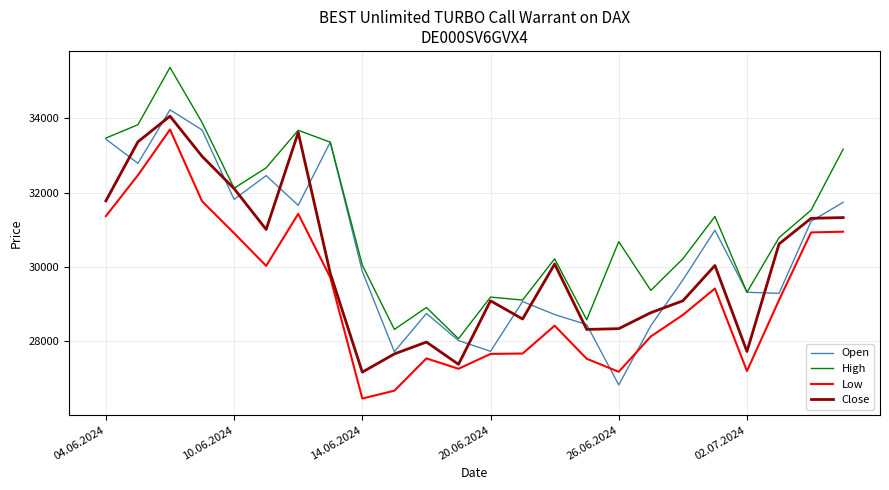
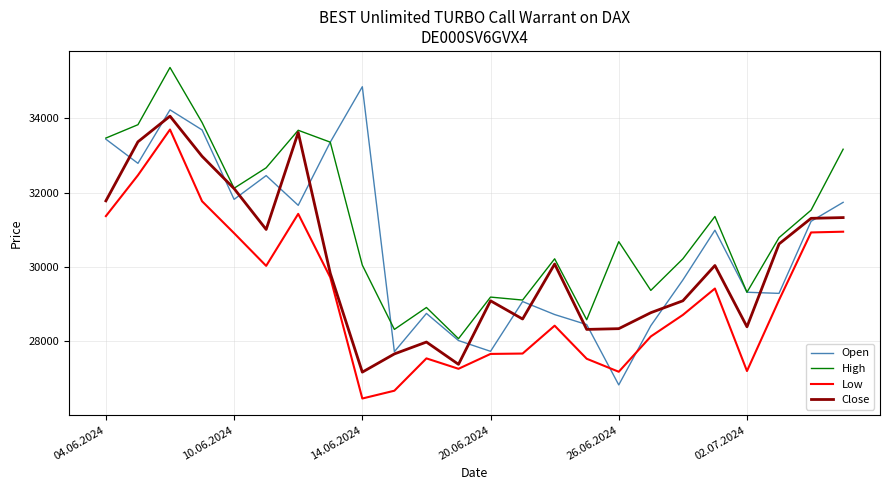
  {
    "Open": {
      "10.06.2024": 31800,
-     "14.06.2024": 29900,
+     "14.06.2024": 34800,
      "20.06.2024": 27700,
      "26.06.2024": 26800
    },
    "High": {
      "14.06.2024": 30000,
      "20.06.2024": 29200,
      "26.06.2024": 30700
    },
    "Low": {
      "04.06.2024": 31400,
      "10.06.2024": 30900,
      "14.06.2024": 26500,
      "20.06.2024": 27700,
      "26.06.2024": 27200,
      "02.07.2024": 27200
    },
    "Close": {
      "04.06.2024": 31800,
      "14.06.2024": 27200,
      "20.06.2024": 29100,
      "26.06.2024": 28300,
-     "02.07.2024": 27700
+     "02.07.2024": 28400
    }
  }
